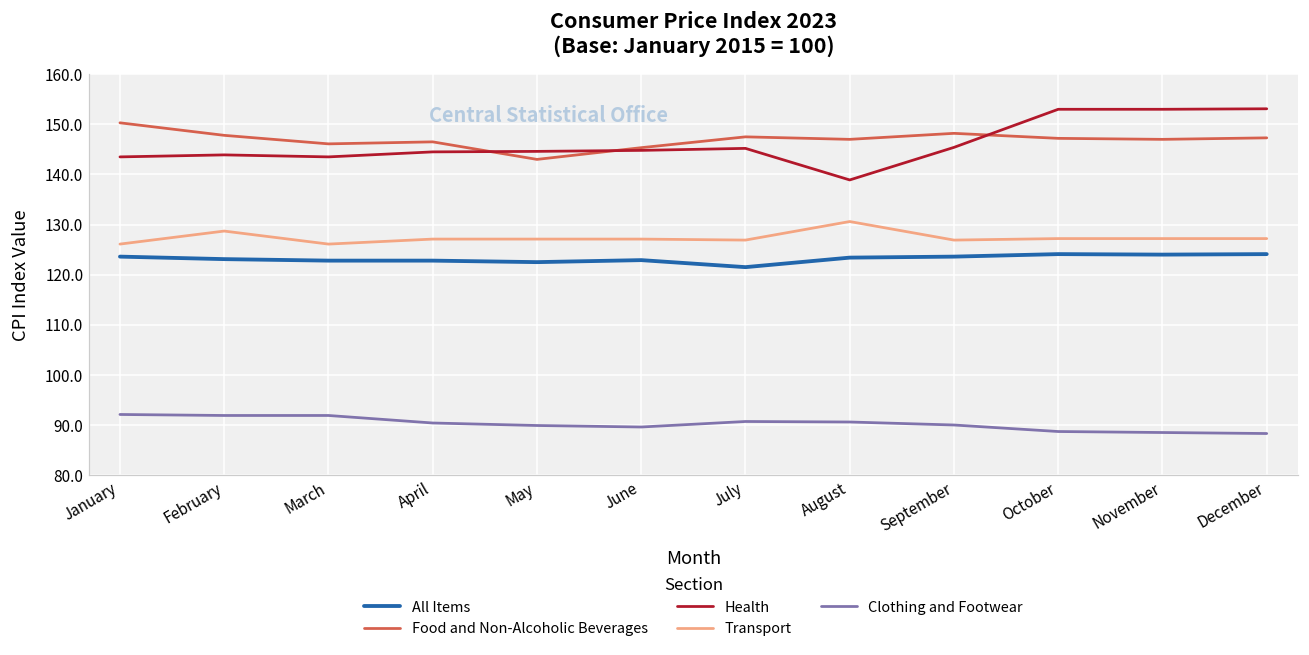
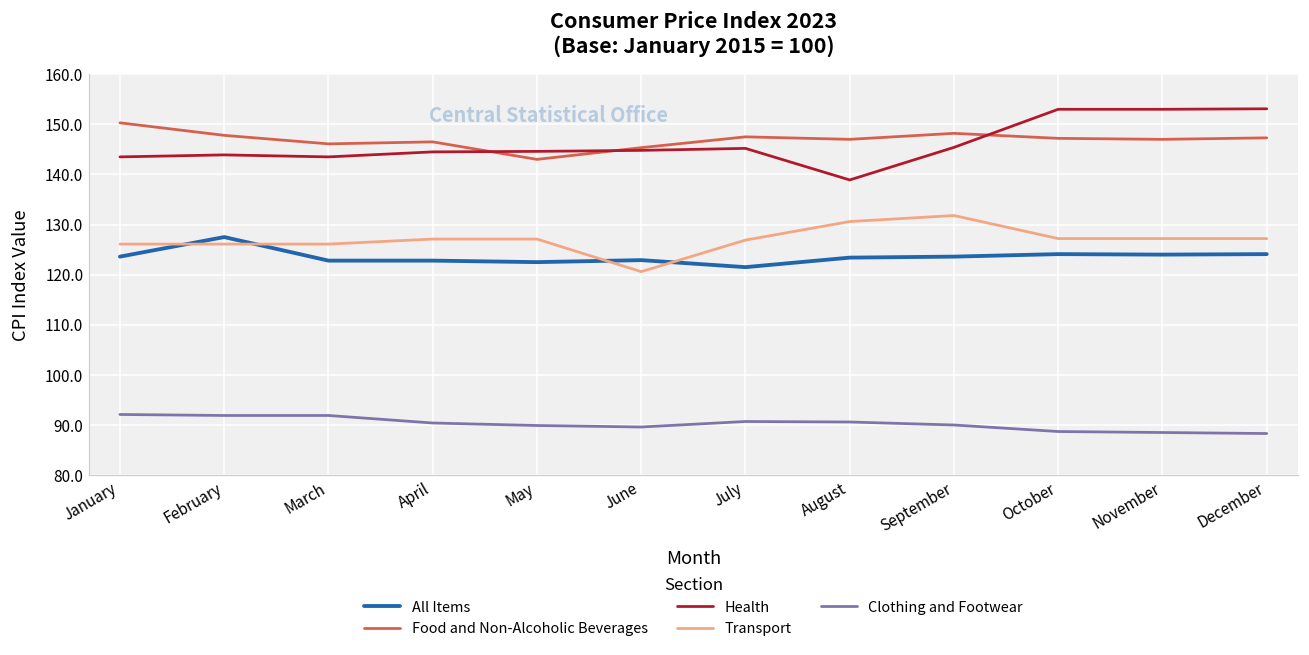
  {
    "All Items": {
      "January": 124,
-     "February": 123,
+     "February": 128,
      "March": 123,
      "April": 123,
      "May": 123,
      "June": 123,
      "July": 122,
      "August": 123,
      "September": 124,
      "October": 124,
      "November": 124,
      "December": 124
    },
    "Food and Non-Alcoholic Beverages": {
      "January": 150,
      "February": 148,
      "March": 146,
      "April": 147,
      "May": 143,
      "July": 148,
      "August": 147,
      "September": 148,
      "October": 147,
      "November": 147,
      "December": 147
    },
    "Health": {
      "January": 144,
      "February": 144,
      "March": 144,
      "April": 145,
      "May": 145,
      "July": 145,
      "August": 139,
      "September": 145,
      "October": 153,
      "November": 153,
      "December": 153
    },
    "Transport": {
      "January": 126,
-     "February": 129,
+     "February": 126,
      "March": 126,
      "April": 127,
      "May": 127,
-     "June": 127,
+     "June": 121,
      "July": 127,
      "August": 131,
-     "September": 127,
+     "September": 132,
      "October": 127,
      "November": 127,
      "December": 127
    },
    "Clothing and Footwear": {
      "January": 92,
      "February": 92,
      "March": 92,
      "April": 90,
      "May": 90,
      "June": 90,
      "July": 91,
      "August": 91,
      "September": 90,
      "October": 89,
      "November": 89,
      "December": 88
    }
  }
